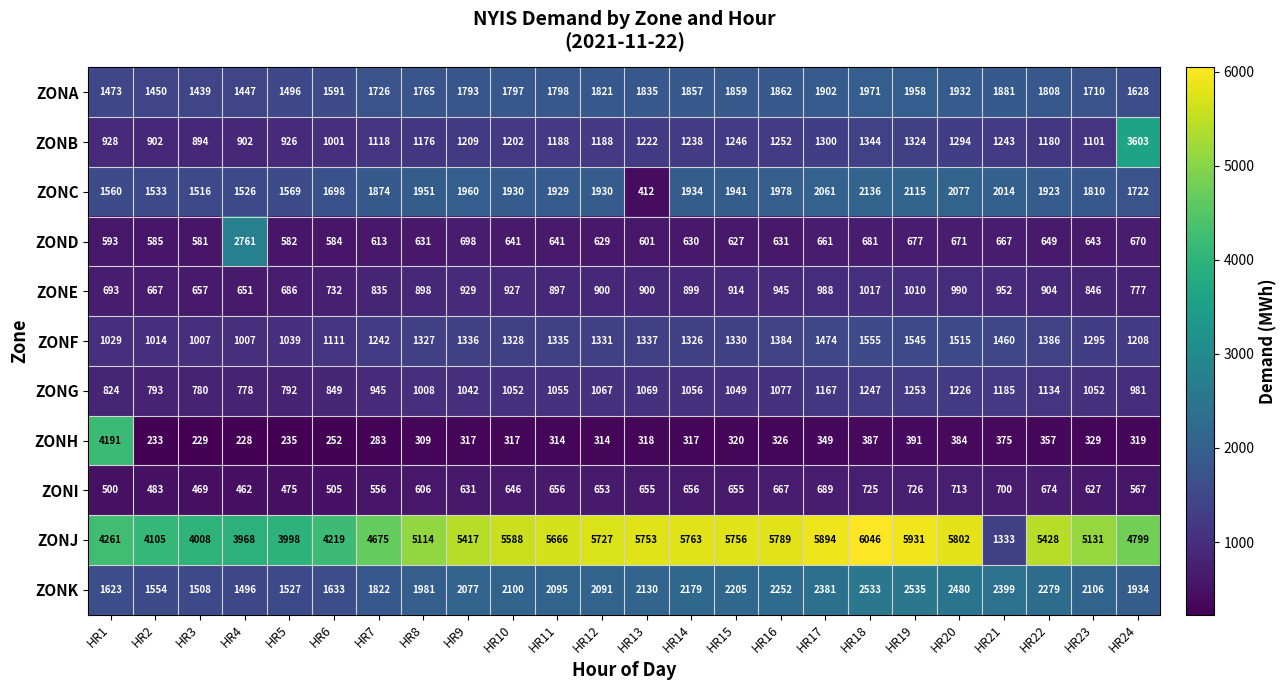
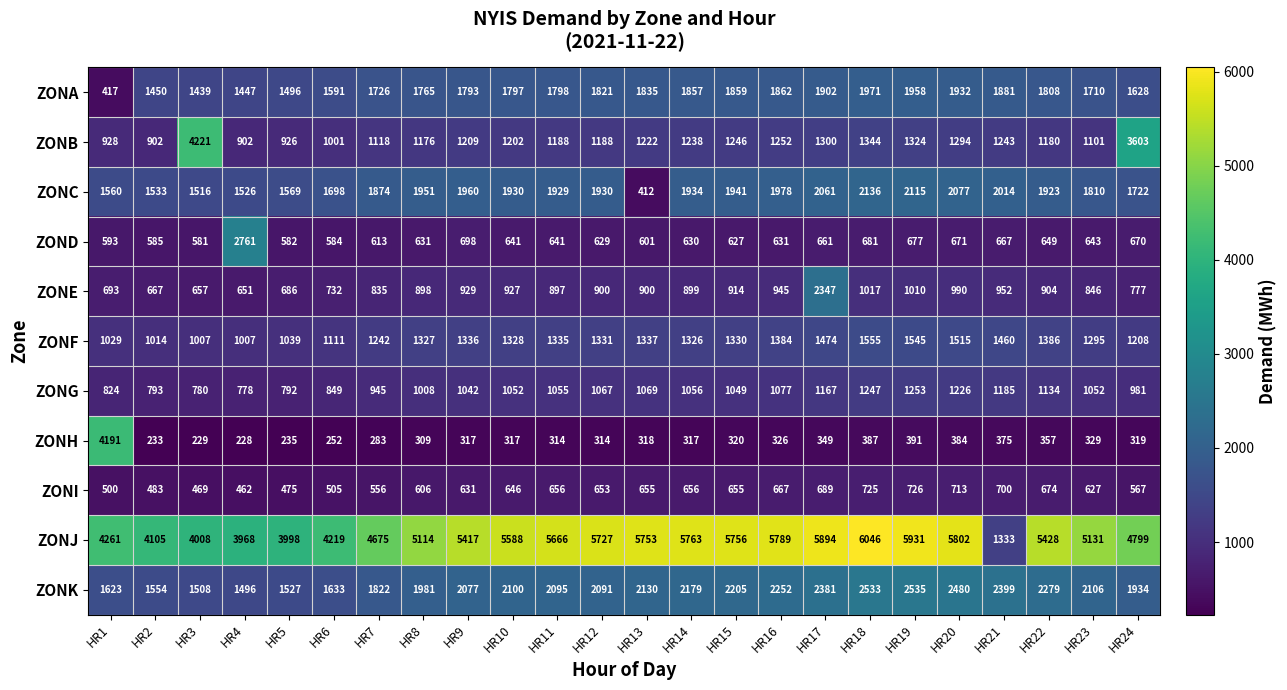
  {
    "ZONA": {
-     "HR1": 1473,
+     "HR1": 417,
      "HR2": 1450,
      "HR3": 1439,
      "HR4": 1447,
      "HR5": 1496,
      "HR6": 1591,
      "HR7": 1726,
      "HR8": 1765,
      "HR9": 1793,
      "HR10": 1797,
      "HR11": 1798,
      "HR12": 1821,
      "HR13": 1835,
      "HR14": 1857,
      "HR15": 1859,
      "HR16": 1862,
      "HR17": 1902,
      "HR18": 1971,
      "HR19": 1958,
      "HR20": 1932,
      "HR21": 1881,
      "HR22": 1808,
      "HR23": 1710,
      "HR24": 1628
    },
    "ZONB": {
      "HR1": 928,
      "HR2": 902,
-     "HR3": 894,
+     "HR3": 4221,
      "HR4": 902,
      "HR5": 926,
      "HR6": 1001,
      "HR7": 1118,
      "HR8": 1176,
      "HR9": 1209,
      "HR10": 1202,
      "HR11": 1188,
      "HR12": 1188,
      "HR13": 1222,
      "HR14": 1238,
      "HR15": 1246,
      "HR16": 1252,
      "HR17": 1300,
      "HR18": 1344,
      "HR19": 1324,
      "HR20": 1294,
      "HR21": 1243,
      "HR22": 1180,
      "HR23": 1101,
      "HR24": 3603
    },
    "ZONE": {
      "HR1": 693,
      "HR2": 667,
      "HR3": 657,
      "HR4": 651,
      "HR5": 686,
      "HR6": 732,
      "HR7": 835,
      "HR8": 898,
      "HR9": 929,
      "HR10": 927,
      "HR11": 897,
      "HR12": 900,
      "HR13": 900,
      "HR14": 899,
      "HR15": 914,
      "HR16": 945,
-     "HR17": 988,
+     "HR17": 2347,
      "HR18": 1017,
      "HR19": 1010,
      "HR20": 990,
      "HR21": 952,
      "HR22": 904,
      "HR23": 846,
      "HR24": 777
    }
  }
